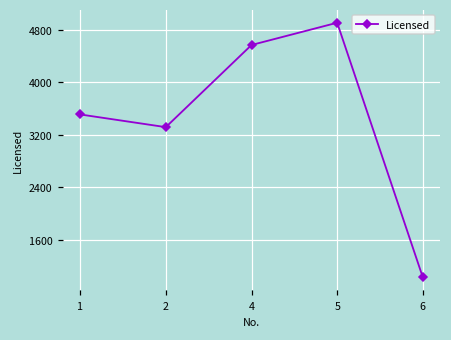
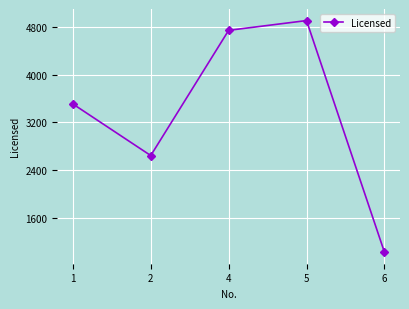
  {
    "1": 3500,
-   "2": 3300,
-   "4": 4600,
+   "2": 2600,
+   "4": 4700,
    "5": 4900,
    "6": 1000
  }
